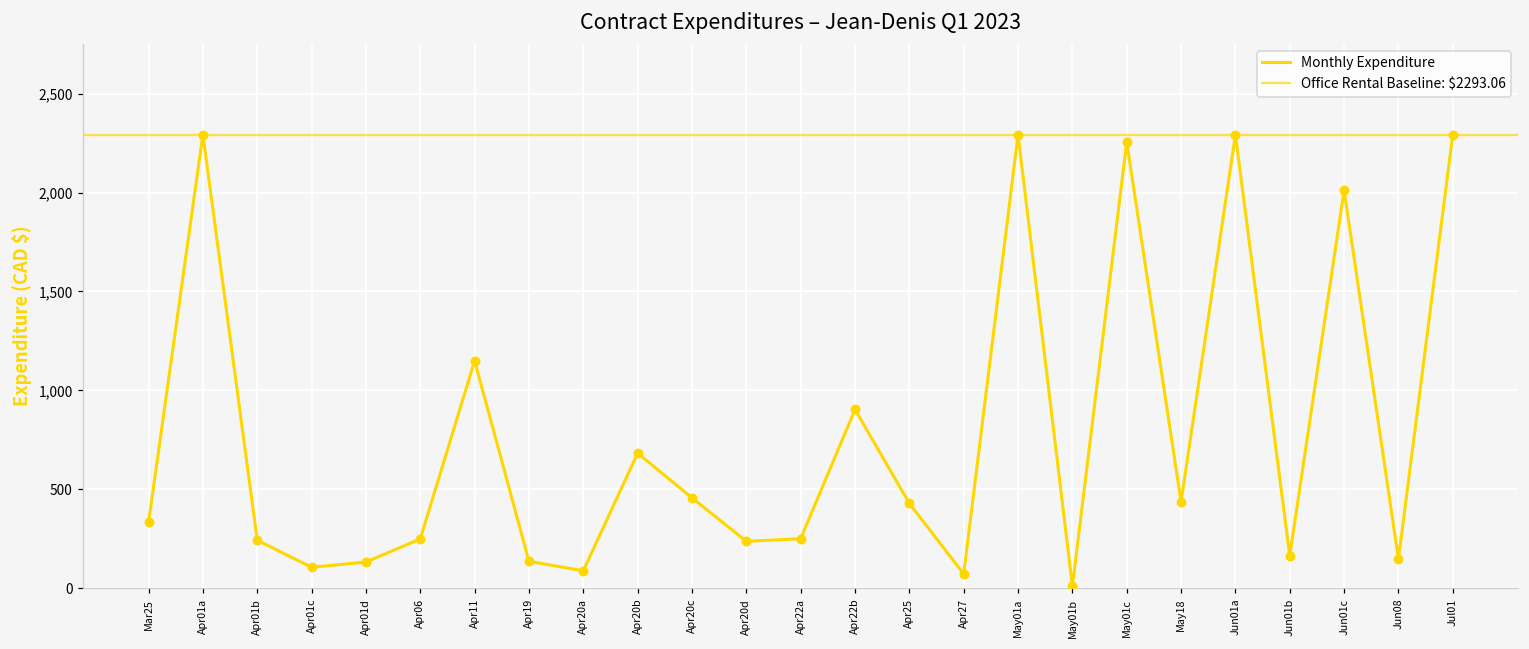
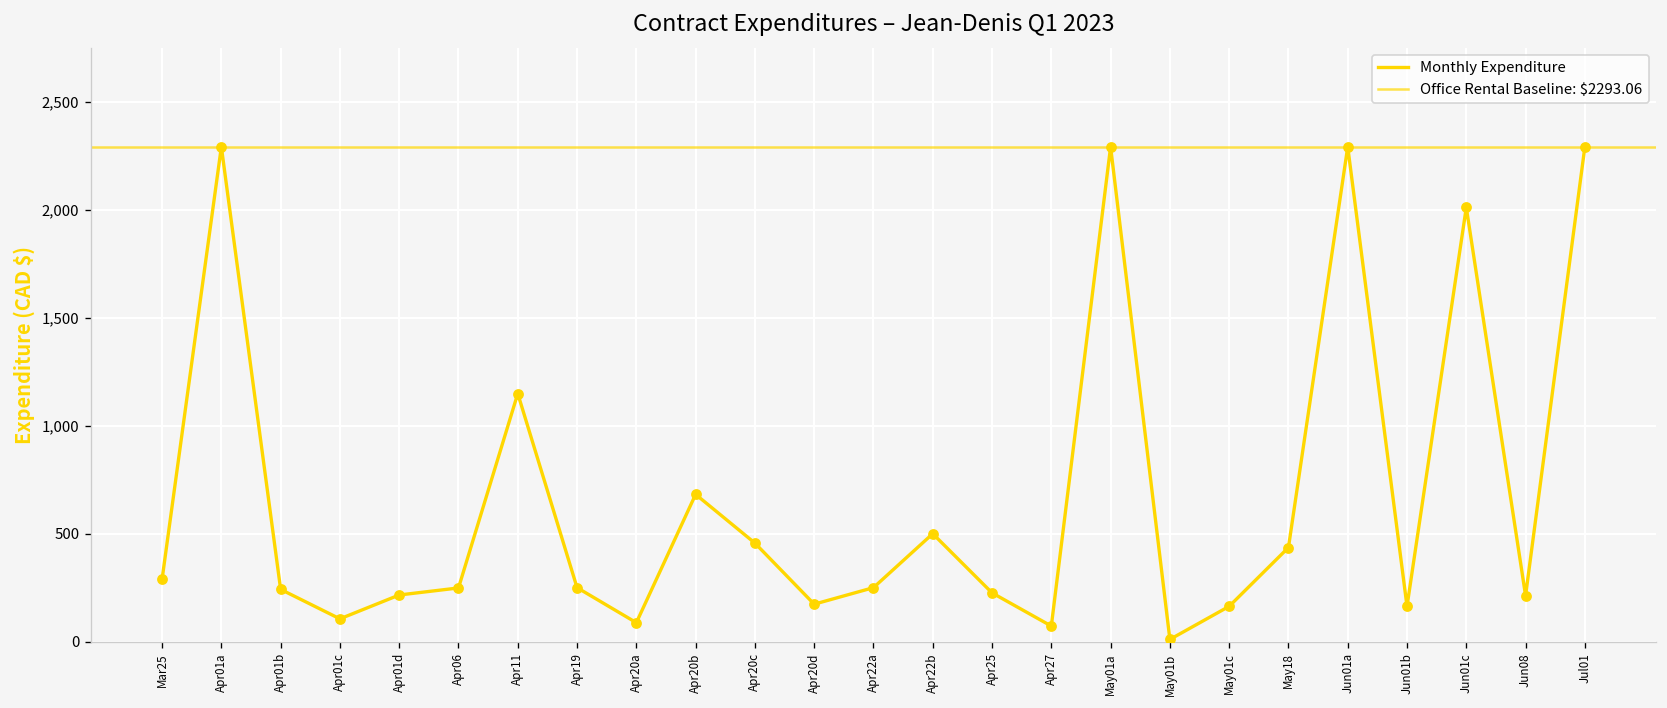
  {
-   "Mar25": "330",
+   "Mar25": "290",
    "Apr01a": "2,290",
    "Apr01b": "240",
    "Apr01c": "110",
-   "Apr01d": "130",
+   "Apr01d": "220",
    "Apr06": "250",
    "Apr11": "1,150",
-   "Apr19": "140",
+   "Apr19": "250",
    "Apr20a": "90",
    "Apr20b": "680",
    "Apr20c": "460",
-   "Apr20d": "240",
+   "Apr20d": "170",
    "Apr22a": "250",
-   "Apr22b": "900",
-   "Apr25": "430",
+   "Apr22b": "500",
+   "Apr25": "230",
    "Apr27": "70",
    "May01a": "2,290",
    "May01b": "10",
-   "May01c": "2,260",
+   "May01c": "160",
    "May18": "440",
    "Jun01a": "2,290",
    "Jun01b": "160",
    "Jun01c": "2,010",
-   "Jun08": "150",
+   "Jun08": "210",
    "Jul01": "2,290"
  }
